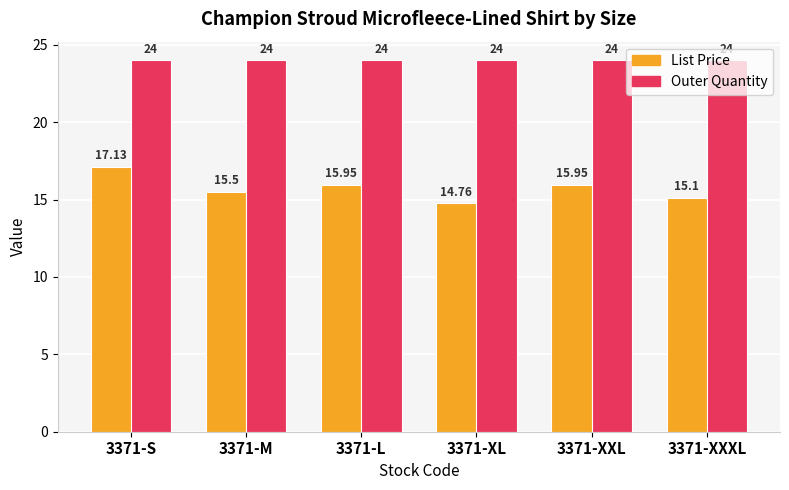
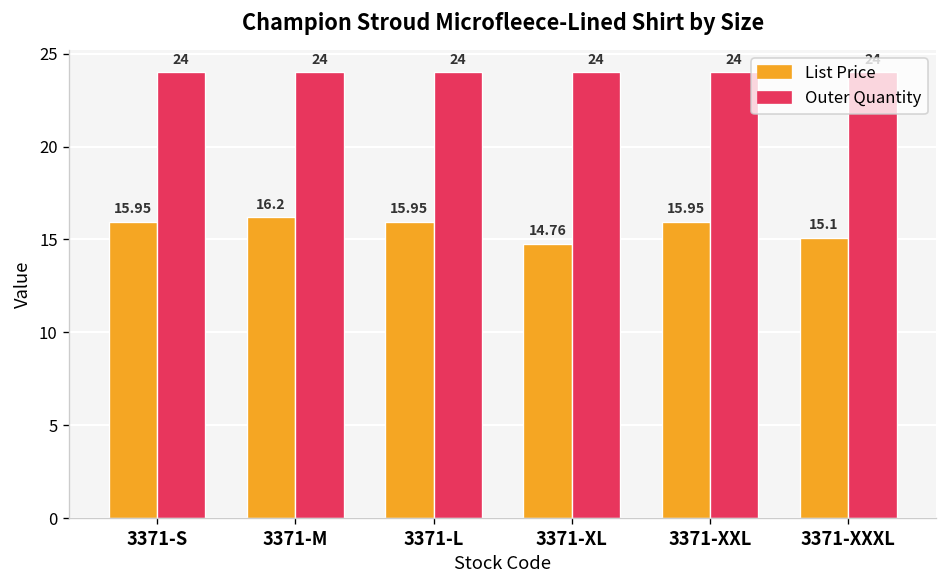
  {
    "List Price": {
-     "3371-S": 17.13,
-     "3371-M": 15.5,
+     "3371-S": 15.95,
+     "3371-M": 16.2,
      "3371-L": 15.95,
      "3371-XL": 14.76,
      "3371-XXL": 15.95,
      "3371-XXXL": 15.1
    },
    "Outer Quantity": {
      "3371-S": 24,
      "3371-M": 24,
      "3371-L": 24,
      "3371-XL": 24,
      "3371-XXL": 24
    }
  }
